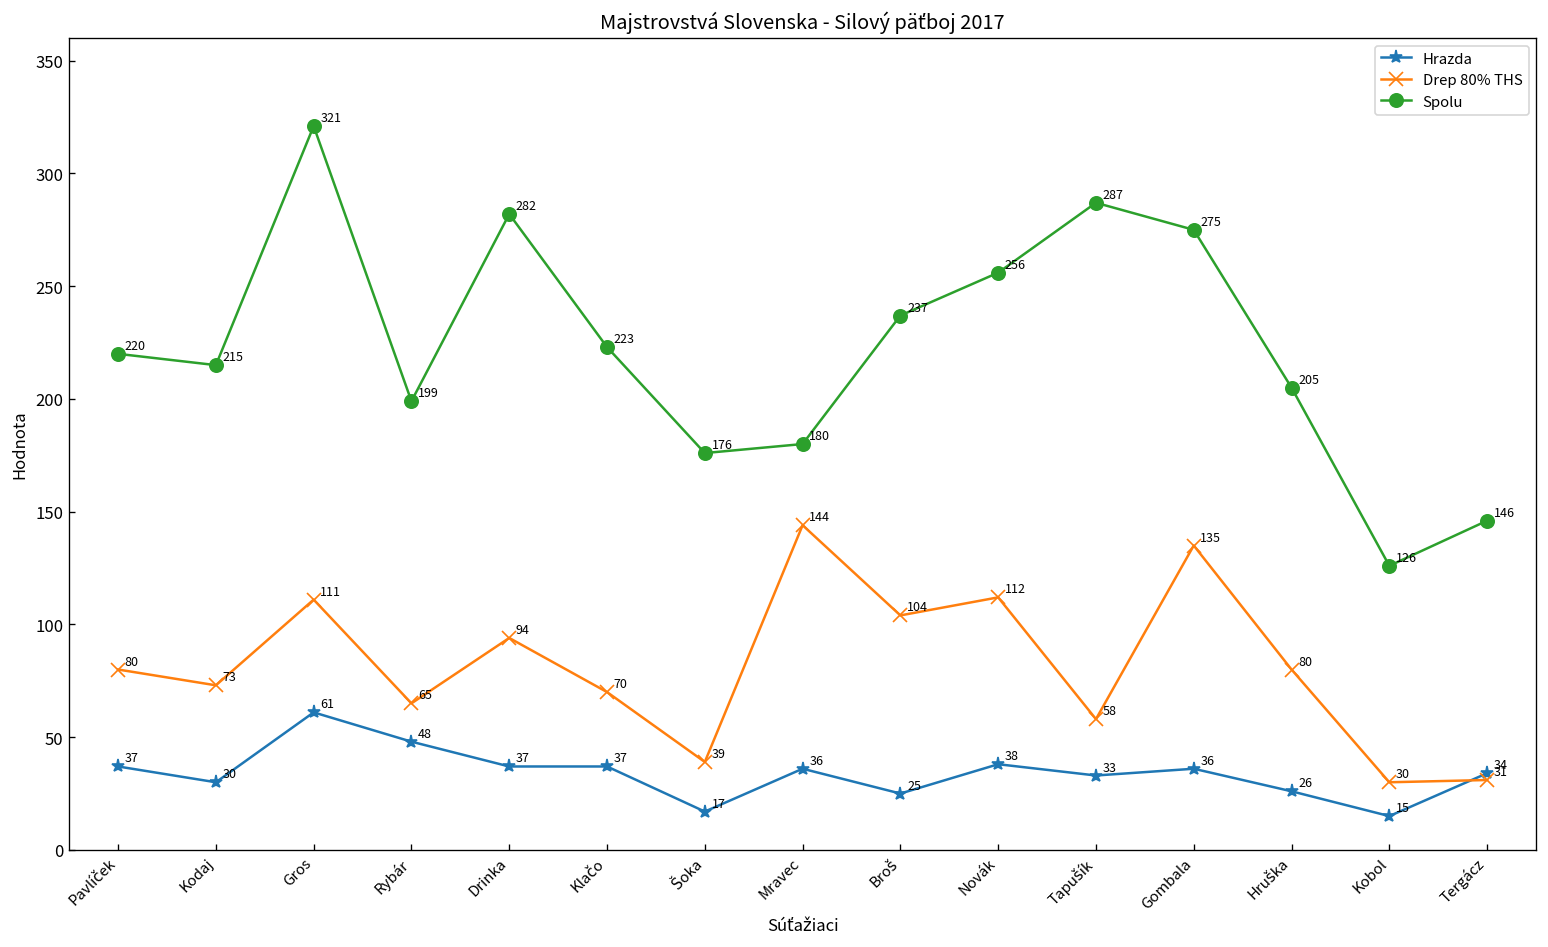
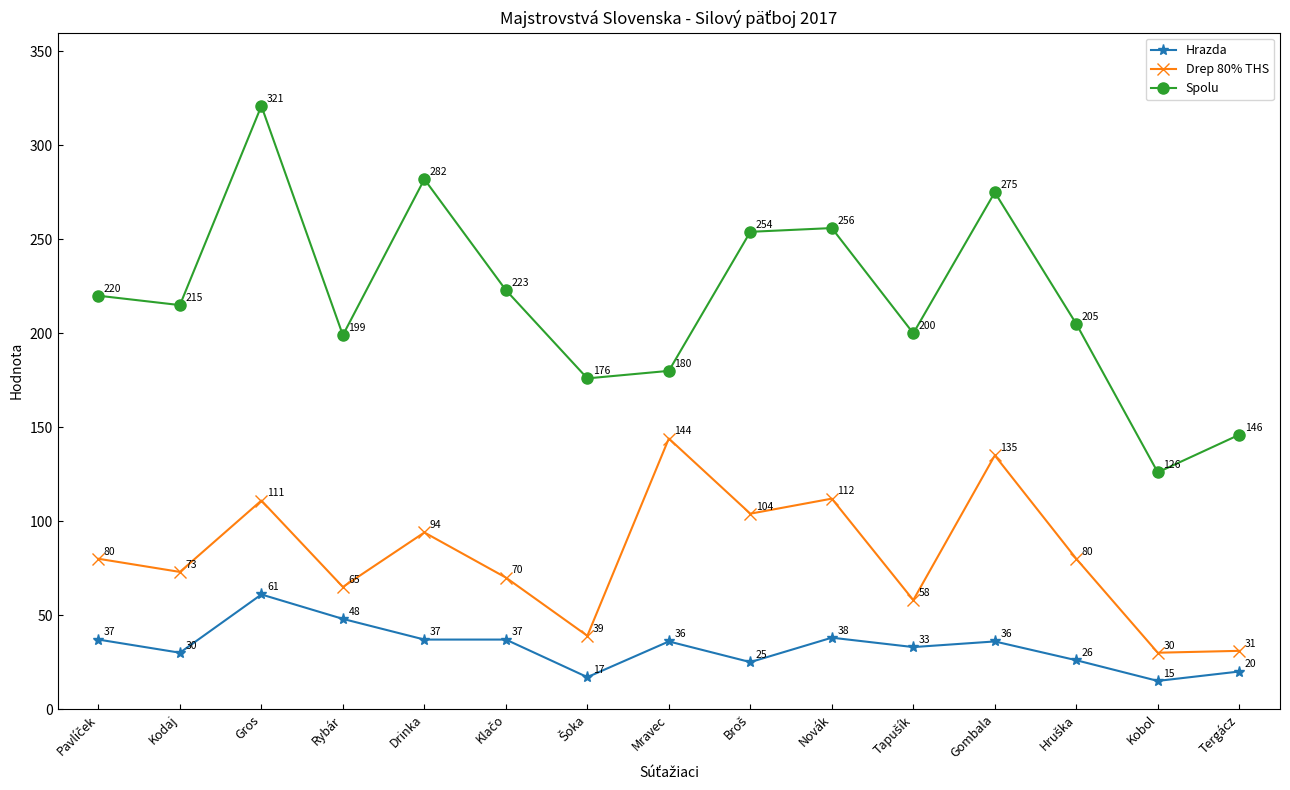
  {
    "Hrazda": {
      "Pavlíček": 37,
      "Kodaj": 30,
      "Gros": 61,
      "Rybár": 48,
      "Drinka": 37,
      "Klačo": 37,
      "Šoka": 17,
      "Mravec": 36,
      "Broš": 25,
      "Novák": 38,
      "Tapušík": 33,
      "Gombala": 36,
      "Hruška": 26,
      "Kobol": 15,
-     "Tergácz": 34
+     "Tergácz": 20
    },
    "Drep 80% THS": {
      "Pavlíček": 80,
      "Kodaj": 73,
      "Gros": 111,
      "Rybár": 65,
      "Drinka": 94,
      "Klačo": 70,
      "Šoka": 39,
      "Mravec": 144,
      "Broš": 104,
      "Novák": 112,
      "Tapušík": 58,
      "Gombala": 135,
      "Hruška": 80,
      "Kobol": 30
    },
    "Spolu": {
      "Pavlíček": 220,
      "Kodaj": 215,
      "Gros": 321,
      "Rybár": 199,
      "Drinka": 282,
      "Klačo": 223,
      "Šoka": 176,
      "Mravec": 180,
-     "Broš": 237,
+     "Broš": 254,
      "Novák": 256,
-     "Tapušík": 287,
+     "Tapušík": 200,
      "Gombala": 275,
      "Hruška": 205,
      "Kobol": 126,
      "Tergácz": 146
    }
  }
